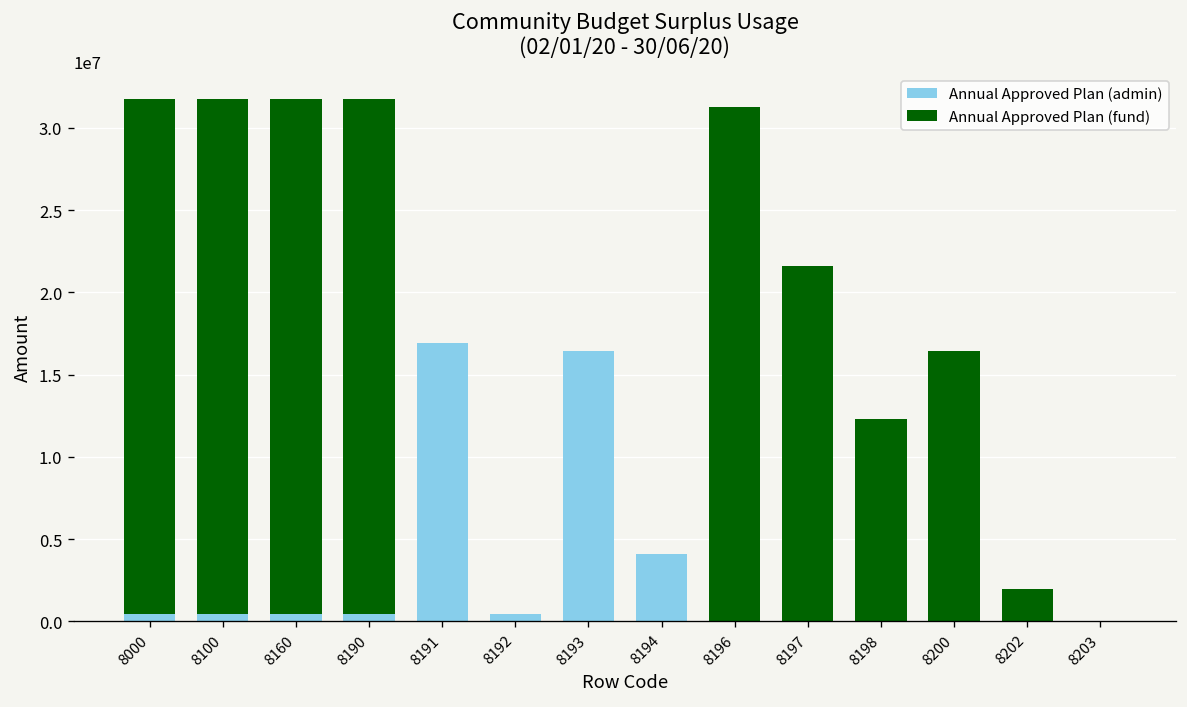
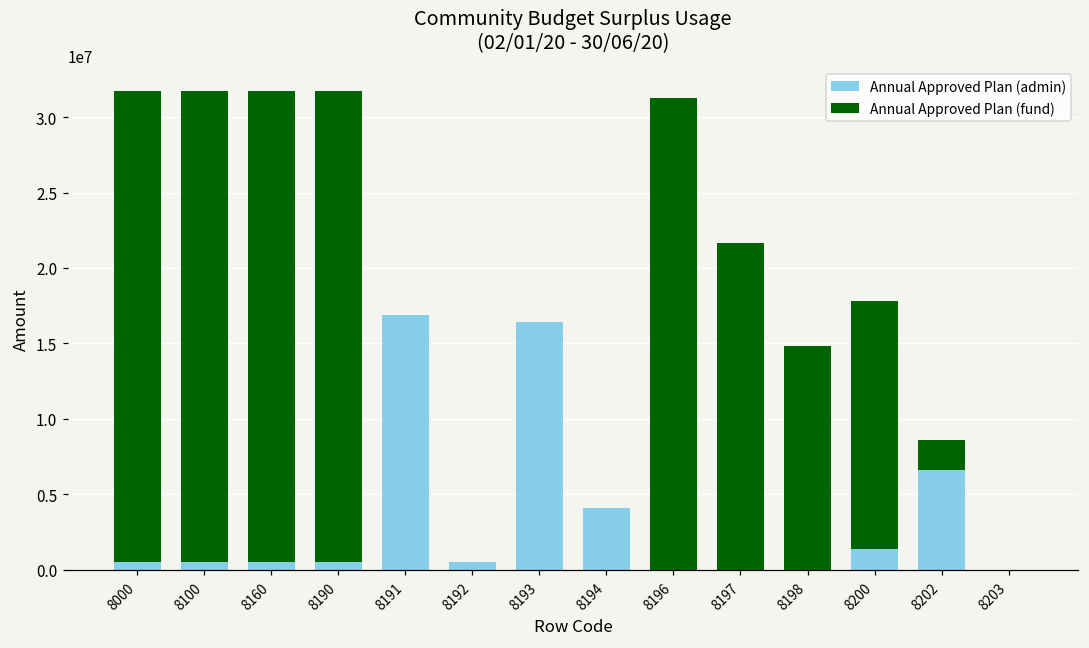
  {
    "Annual Approved Plan (admin)": {
      "8000": 500000,
      "8100": 500000,
      "8160": 500000,
      "8190": 500000,
      "8191": 16900000,
      "8192": 500000,
      "8193": 16400000,
      "8194": 4100000,
      "8196": 0,
      "8197": 0,
      "8198": 0,
-     "8200": 0,
-     "8202": 0,
+     "8200": 1400000,
+     "8202": 6600000,
      "8203": 0
    },
    "Annual Approved Plan (fund)": {
      "8000": 31300000,
      "8100": 31300000,
      "8160": 31300000,
      "8190": 31300000,
      "8191": 0,
      "8192": 0,
      "8193": 0,
      "8194": 0,
      "8196": 31300000,
      "8197": 21600000,
-     "8198": 12300000,
+     "8198": 14800000,
      "8200": 16400000,
      "8202": 2000000,
      "8203": 0
    }
  }
